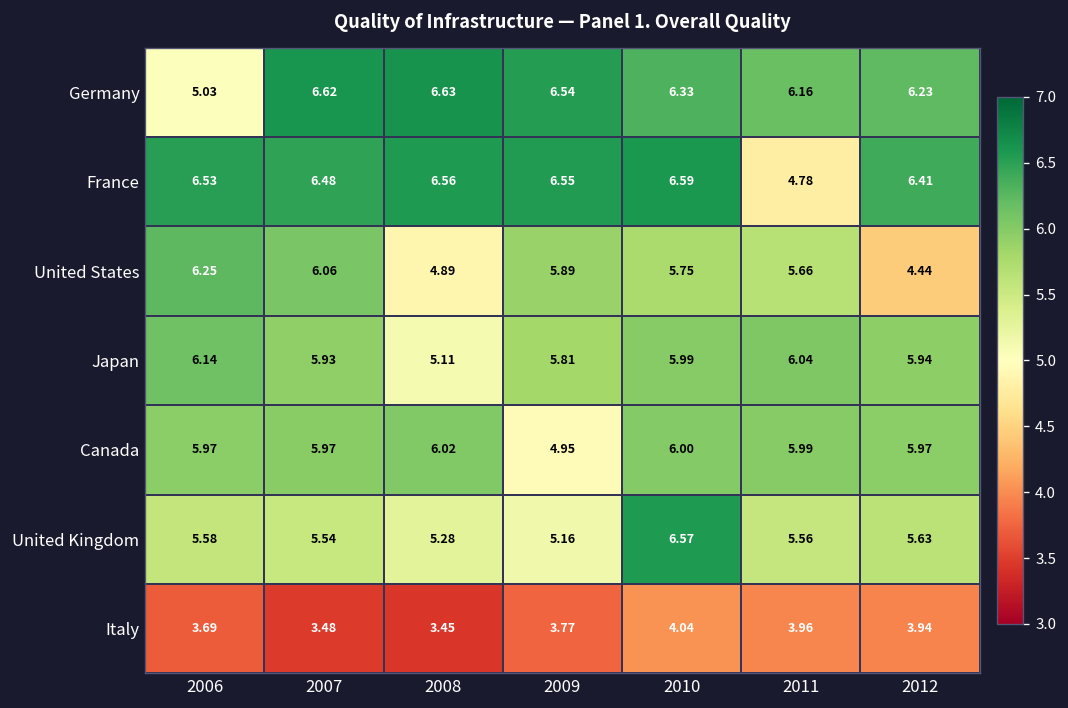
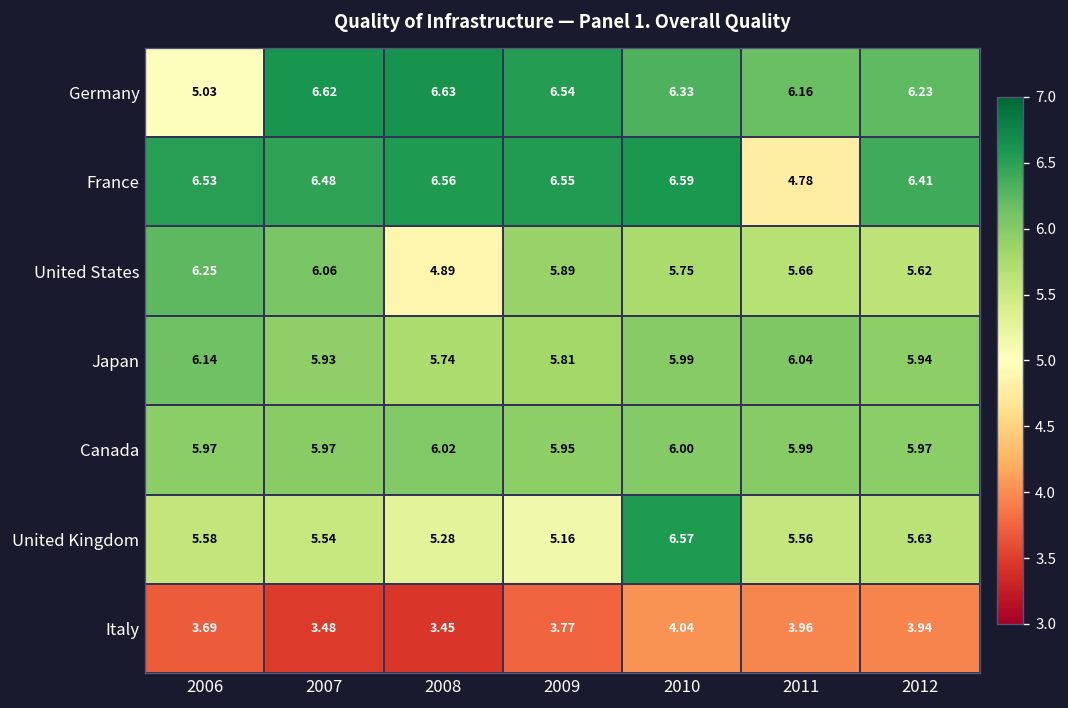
  {
    "Germany": {
      "2006": 5.03,
      "2007": 6.62,
      "2008": 6.63,
      "2009": 6.54,
      "2010": 6.33,
      "2011": 6.16,
      "2012": 6.23
    },
    "France": {
      "2006": 6.53,
      "2007": 6.48,
      "2008": 6.56,
      "2009": 6.55,
      "2010": 6.59,
      "2011": 4.78,
      "2012": 6.41
    },
    "United States": {
      "2006": 6.25,
      "2007": 6.06,
      "2008": 4.89,
      "2009": 5.89,
      "2010": 5.75,
      "2011": 5.66,
-     "2012": 4.44
+     "2012": 5.62
    },
    "Japan": {
      "2006": 6.14,
      "2007": 5.93,
-     "2008": 5.11,
+     "2008": 5.74,
      "2009": 5.81,
      "2010": 5.99,
      "2011": 6.04,
      "2012": 5.94
    },
    "Canada": {
      "2006": 5.97,
      "2007": 5.97,
      "2008": 6.02,
-     "2009": 4.95,
+     "2009": 5.95,
      "2010": 6.00,
      "2011": 5.99,
      "2012": 5.97
    },
    "United Kingdom": {
      "2006": 5.58,
      "2007": 5.54,
      "2008": 5.28,
      "2009": 5.16,
      "2010": 6.57,
      "2011": 5.56,
      "2012": 5.63
    },
    "Italy": {
      "2006": 3.69,
      "2007": 3.48,
      "2008": 3.45,
      "2009": 3.77,
      "2010": 4.04,
      "2011": 3.96,
      "2012": 3.94
    }
  }
